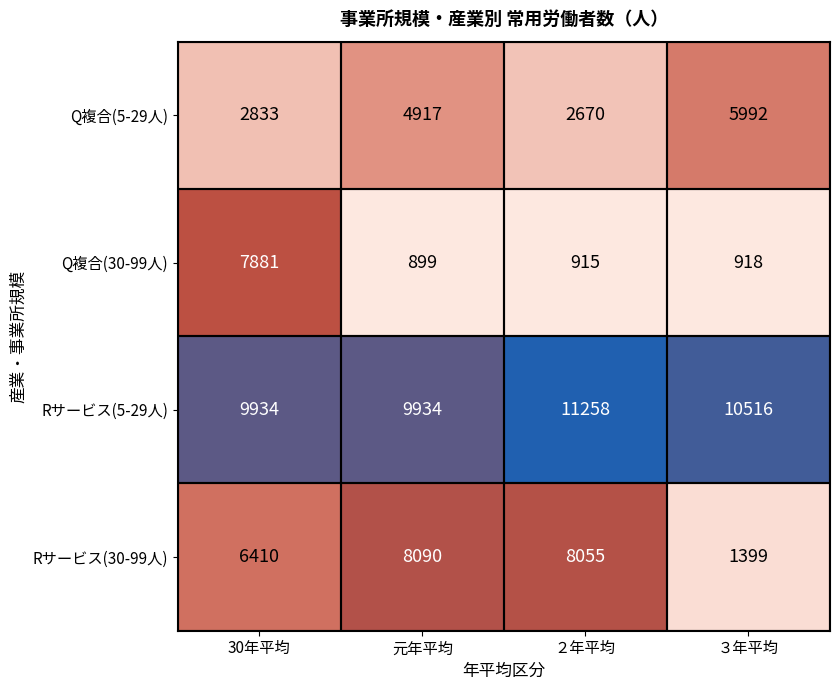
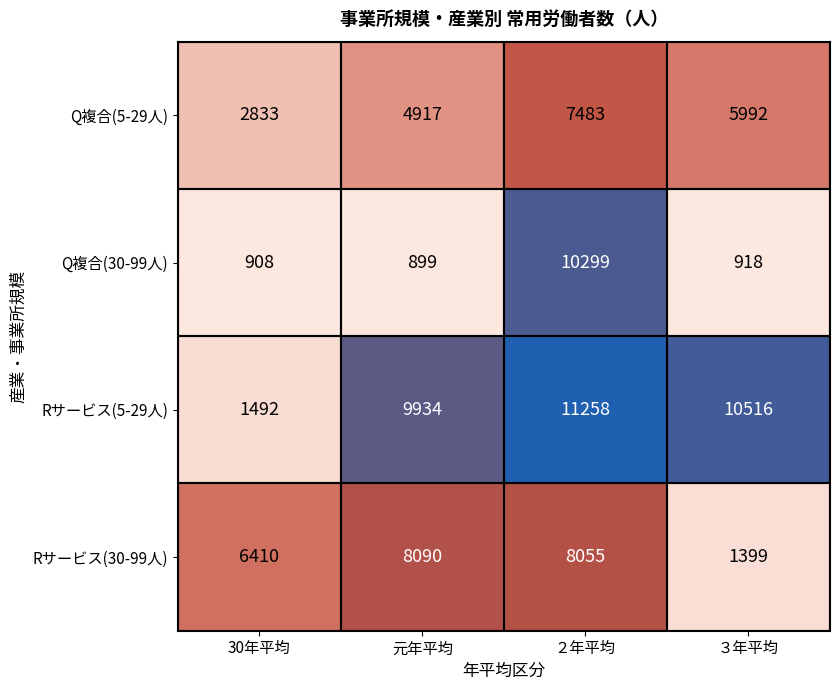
  {
    "Q複合(5-29人)": {
      "30年平均": 2833,
      "元年平均": 4917,
-     "２年平均": 2670,
+     "２年平均": 7483,
      "３年平均": 5992
    },
    "Q複合(30-99人)": {
-     "30年平均": 7881,
+     "30年平均": 908,
      "元年平均": 899,
-     "２年平均": 915,
+     "２年平均": 10299,
      "３年平均": 918
    },
    "Rサービス(5-29人)": {
-     "30年平均": 9934,
+     "30年平均": 1492,
      "元年平均": 9934,
      "２年平均": 11258,
      "３年平均": 10516
    },
    "Rサービス(30-99人)": {
      "30年平均": 6410,
      "元年平均": 8090,
      "２年平均": 8055,
      "３年平均": 1399
    }
  }
